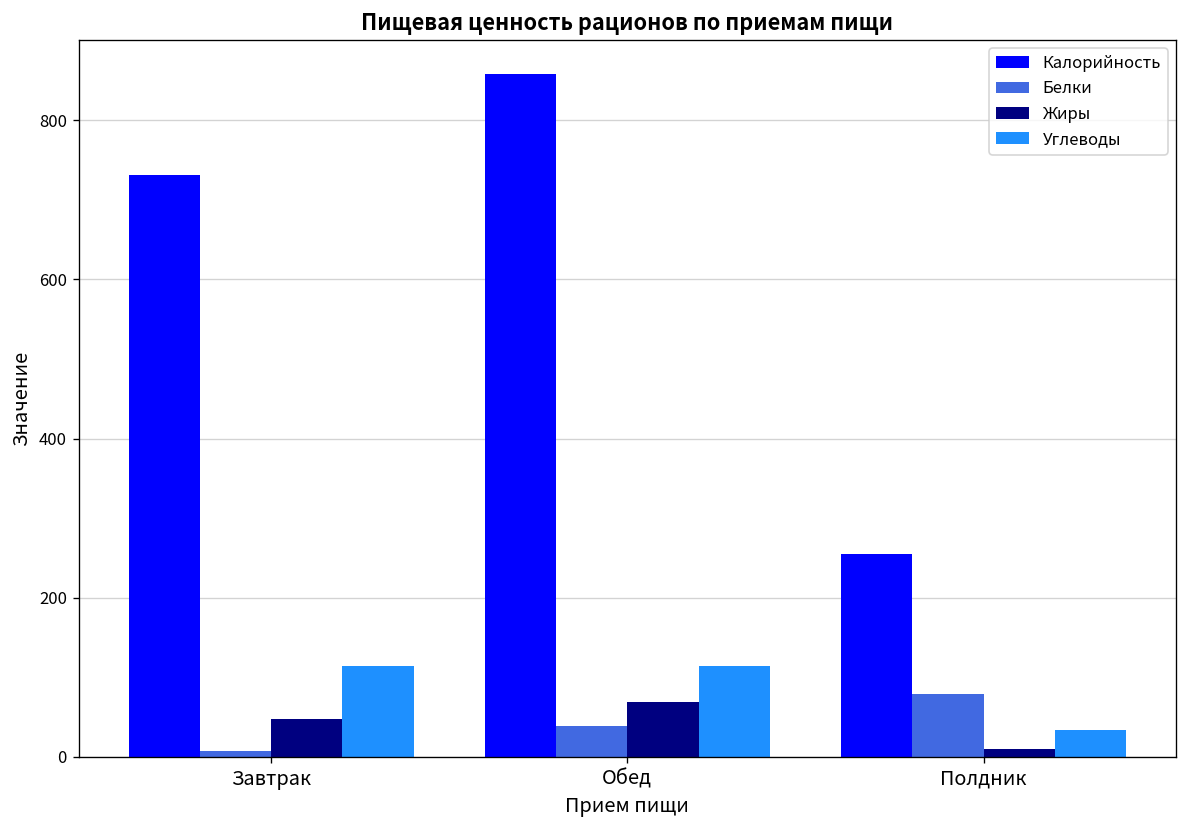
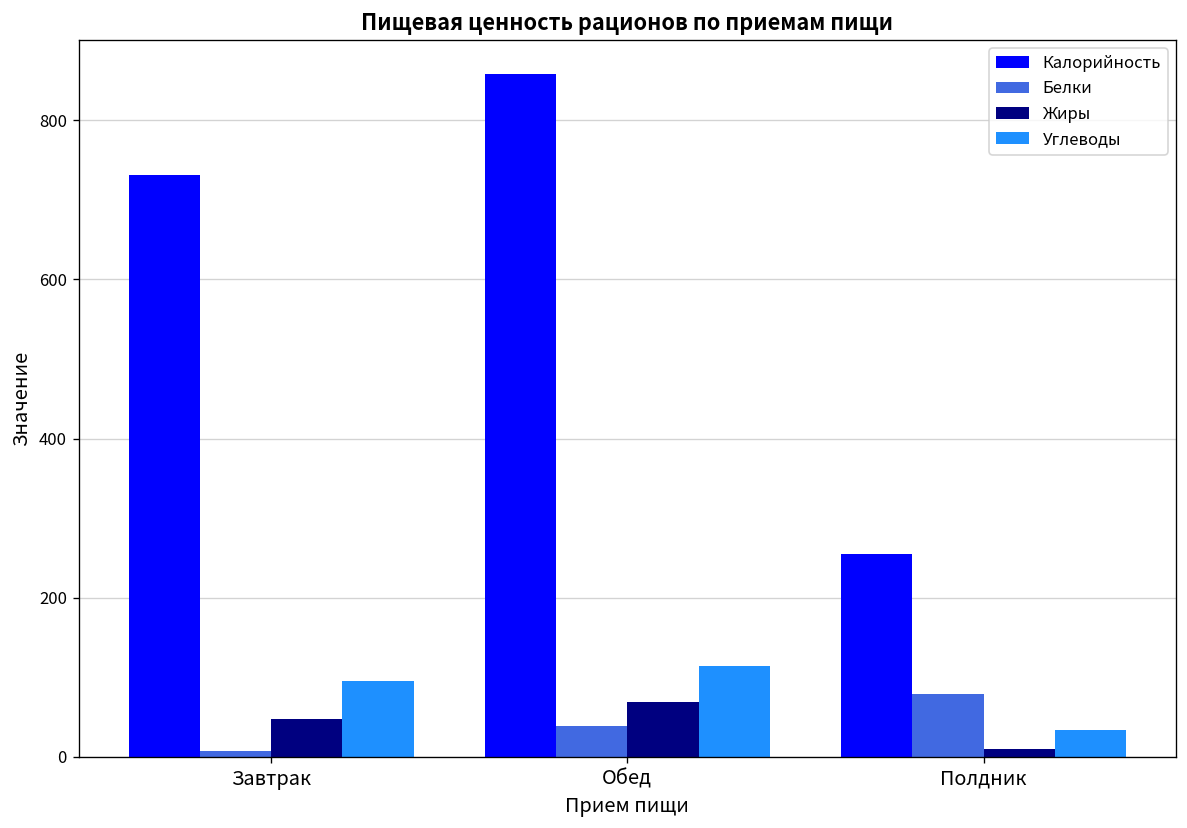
  {
    "Калорийность": {
      "Завтрак": 730,
      "Обед": 860,
      "Полдник": 260
    },
    "Белки": {
      "Завтрак": 10,
      "Обед": 40,
      "Полдник": 80
    },
    "Жиры": {
      "Завтрак": 50,
      "Обед": 70,
      "Полдник": 10
    },
    "Углеводы": {
-     "Завтрак": 110,
+     "Завтрак": 100,
      "Обед": 110,
      "Полдник": 30
    }
  }
